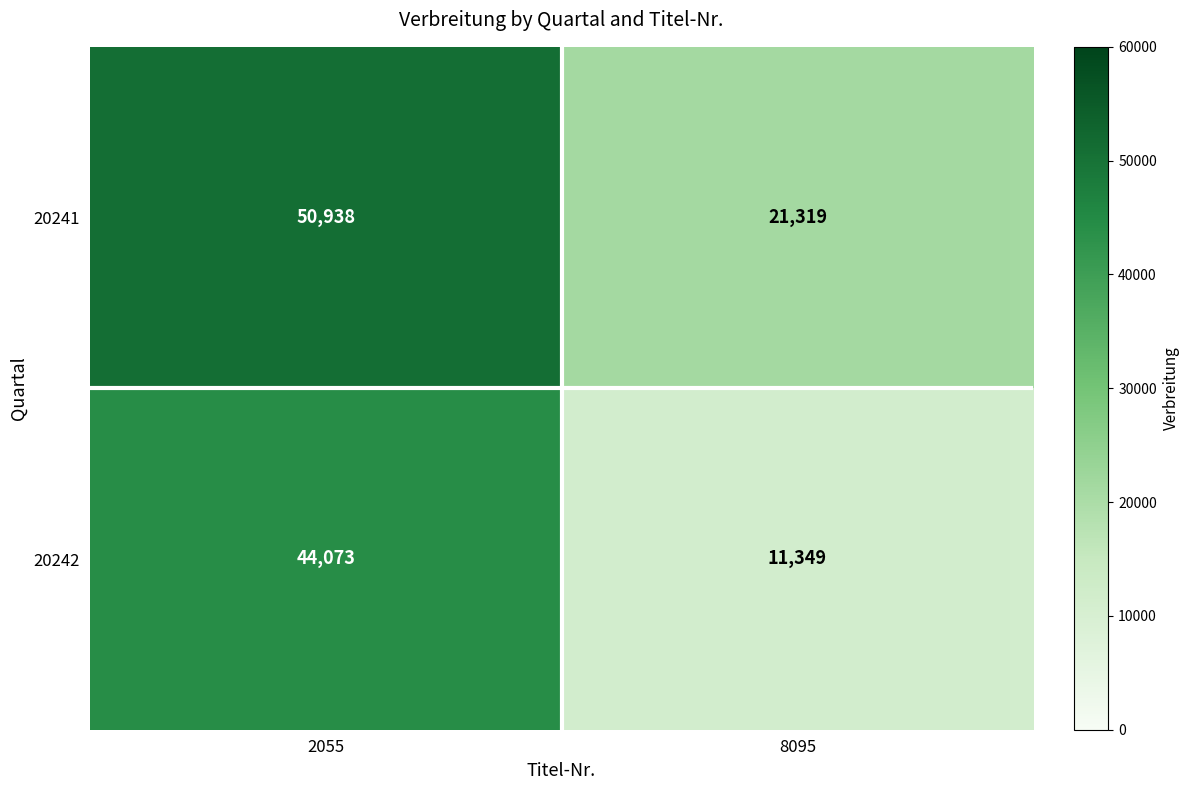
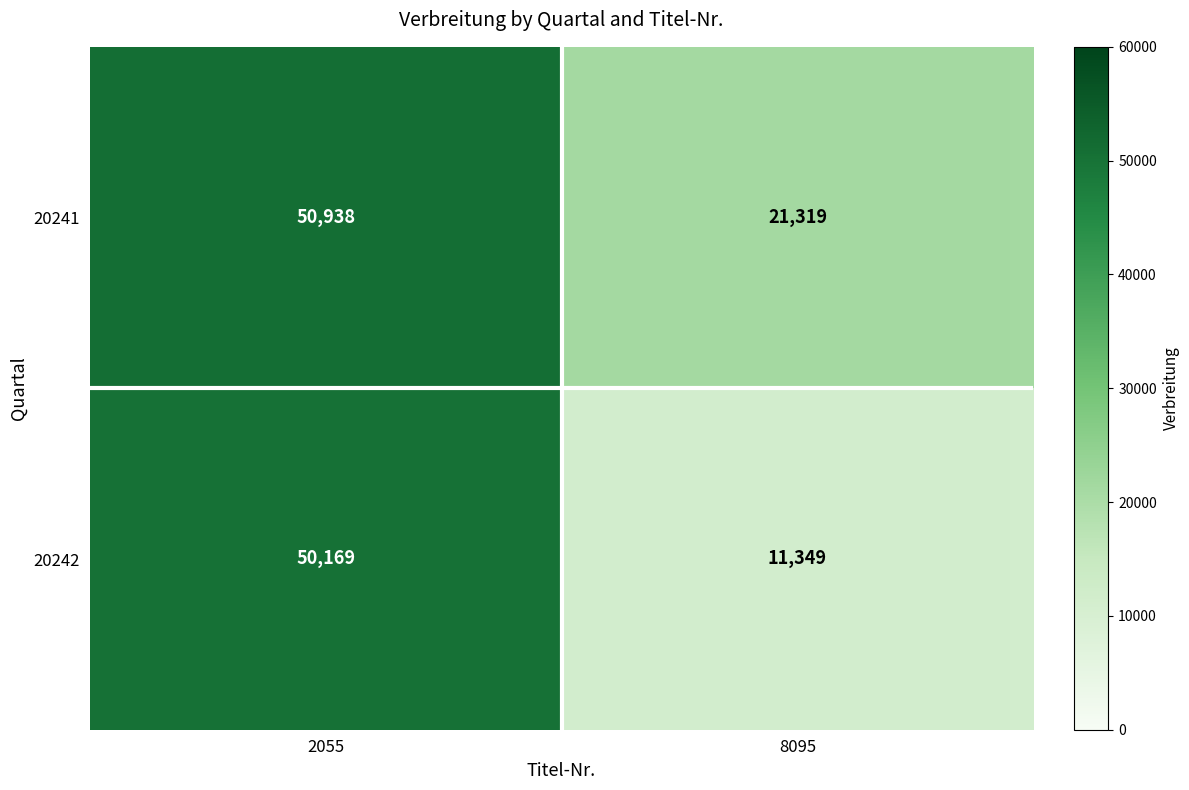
  {
    "20241": {
      "2055": "50,938",
      "8095": "21,319"
    },
    "20242": {
-     "2055": "44,073",
+     "2055": "50,169",
      "8095": "11,349"
    }
  }
